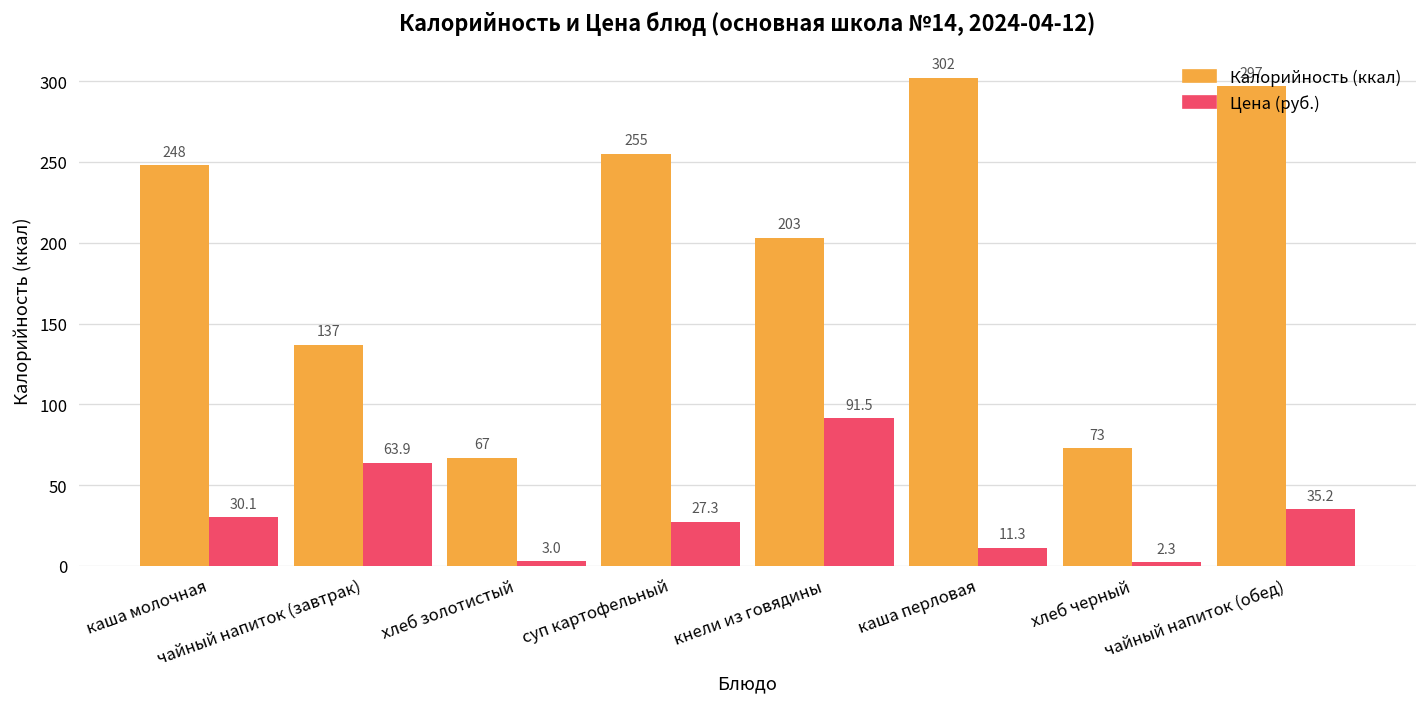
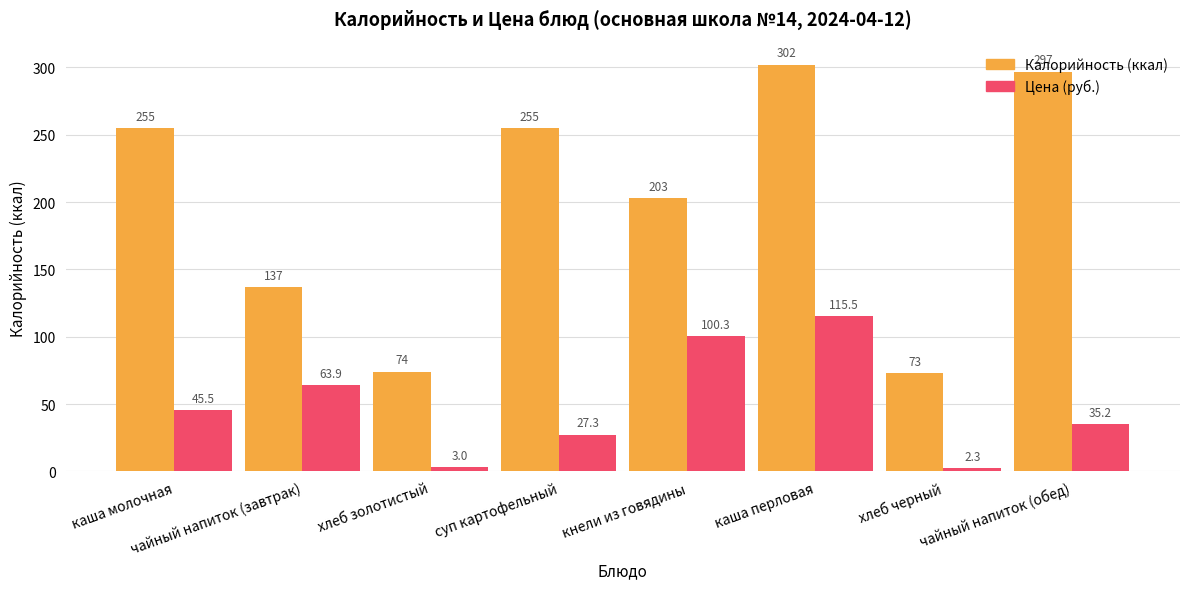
  {
    "Калорийность (ккал)": {
-     "каша молочная": 248,
+     "каша молочная": 255,
      "чайный напиток (завтрак)": 137,
-     "хлеб золотистый": 67,
+     "хлеб золотистый": 74,
      "суп картофельный": 255,
      "кнели из говядины": 203,
      "каша перловая": 302,
      "хлеб черный": 73,
      "чайный напиток (обед)": 297
    },
    "Цена (руб.)": {
-     "каша молочная": 30.1,
+     "каша молочная": 45.5,
      "чайный напиток (завтрак)": 63.9,
      "хлеб золотистый": 3.0,
      "суп картофельный": 27.3,
-     "кнели из говядины": 91.5,
-     "каша перловая": 11.3,
+     "кнели из говядины": 100.3,
+     "каша перловая": 115.5,
      "хлеб черный": 2.3,
      "чайный напиток (обед)": 35.2
    }
  }
